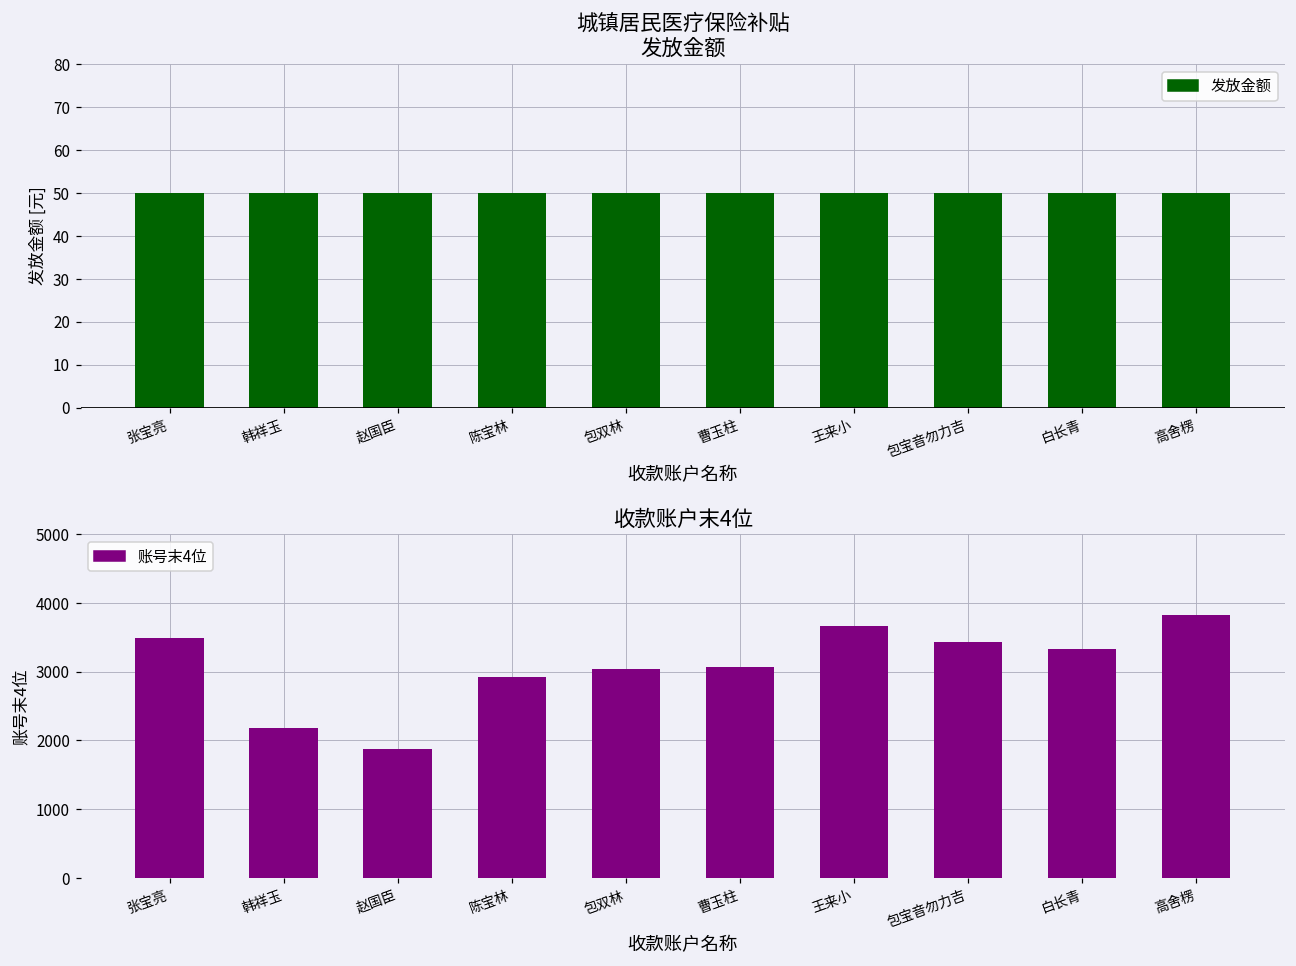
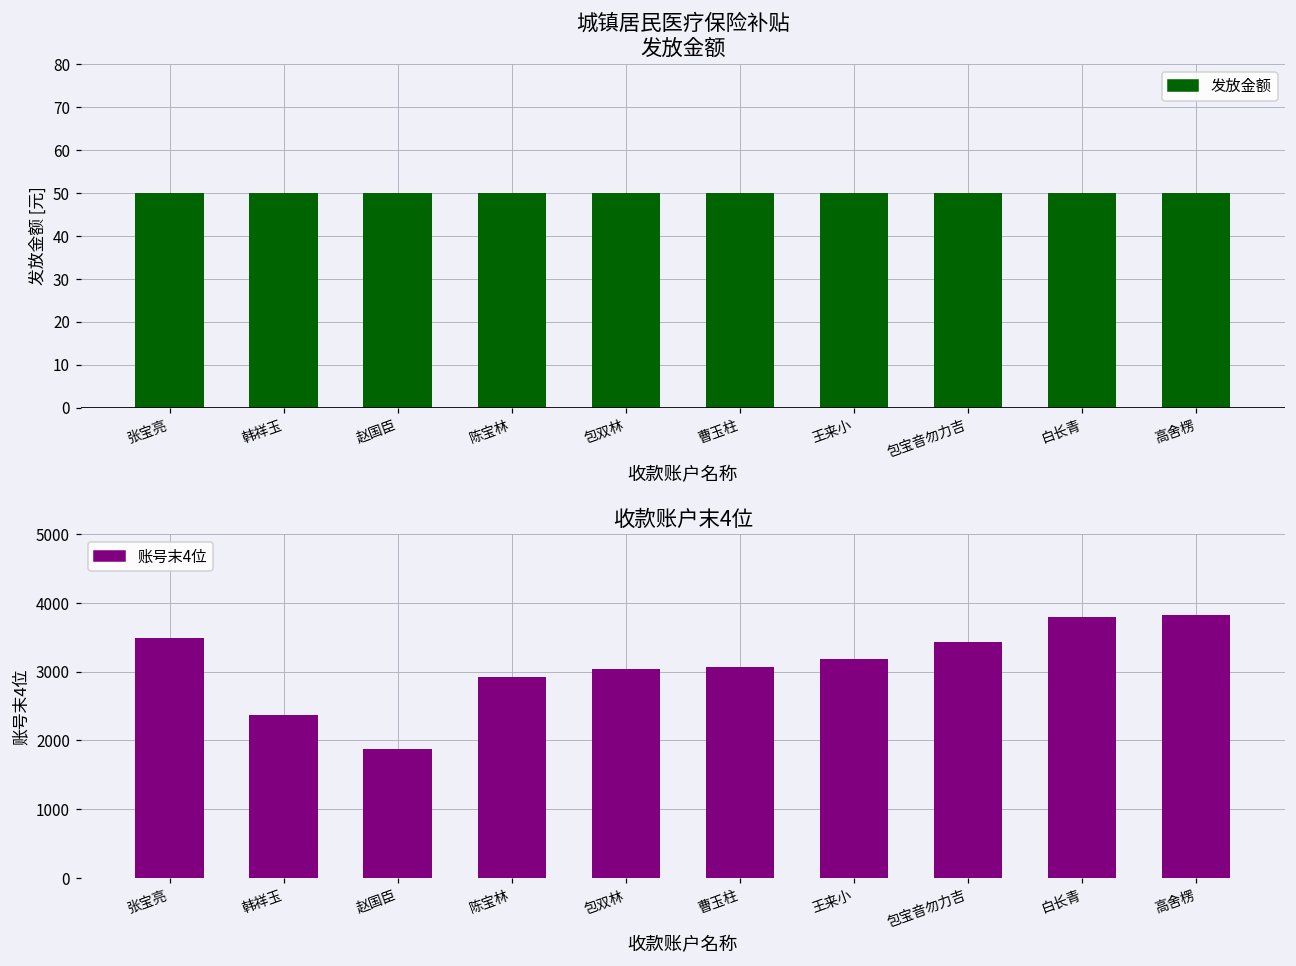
  {
    "城镇居民医疗保险补贴 发放金额": {
      "张宝亮": 50,
      "韩祥玉": 50,
      "赵国臣": 50,
      "陈宝林": 50,
      "包双林": 50,
      "曹玉柱": 50,
      "王来小": 50,
      "包宝音勿力吉": 50,
      "白长青": 50,
      "高舍楞": 50
    },
    "收款账户末4位": {
      "张宝亮": 3500,
-     "韩祥玉": 2200,
+     "韩祥玉": 2400,
      "赵国臣": 1900,
      "陈宝林": 2900,
      "包双林": 3000,
      "曹玉柱": 3100,
-     "王来小": 3700,
+     "王来小": 3200,
      "包宝音勿力吉": 3400,
-     "白长青": 3300,
+     "白长青": 3800,
      "高舍楞": 3800
    }
  }
